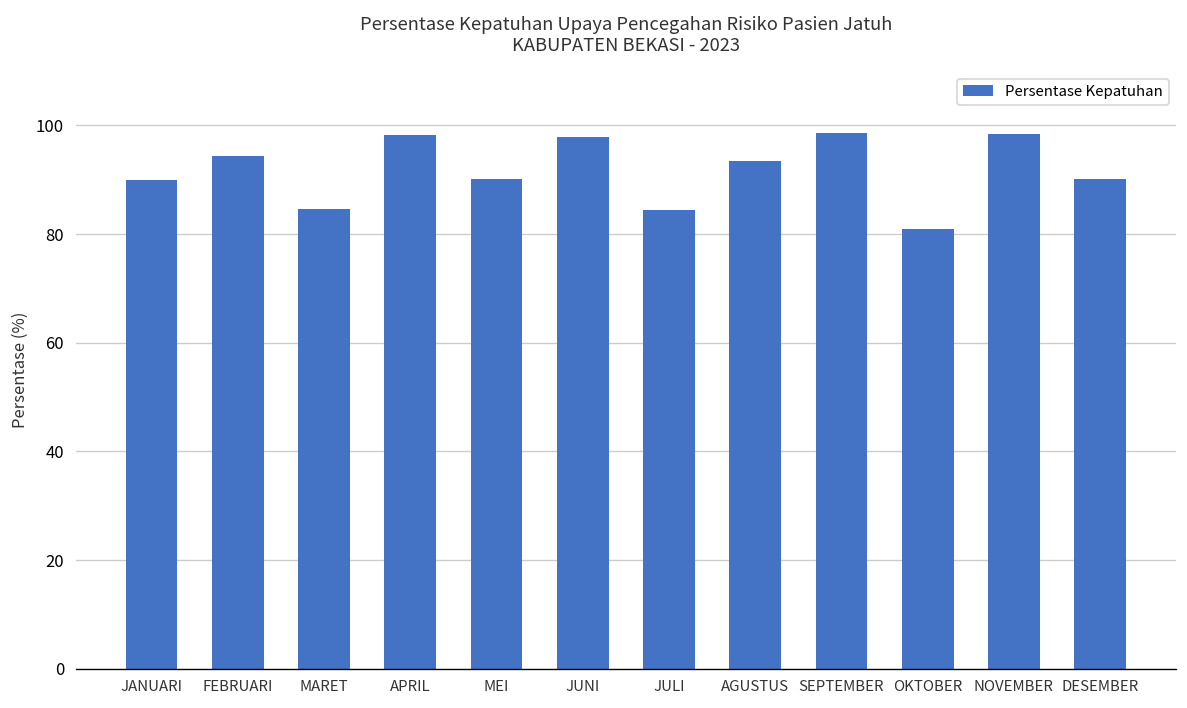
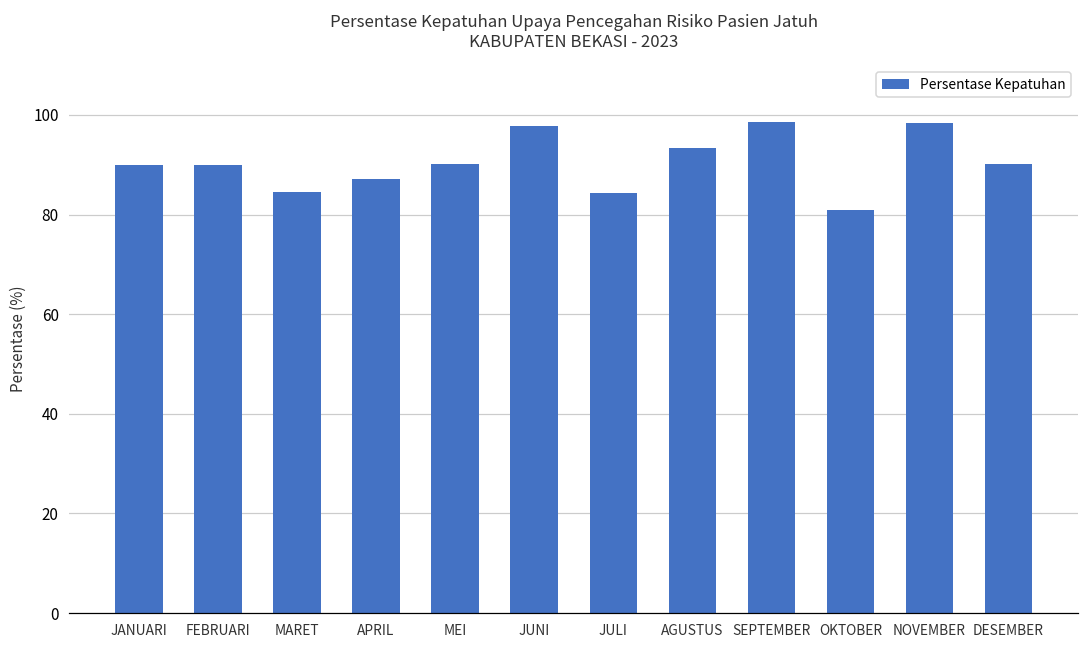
  {
    "JANUARI": 90,
-   "FEBRUARI": 94,
+   "FEBRUARI": 90,
    "MARET": 85,
-   "APRIL": 98,
+   "APRIL": 87,
    "MEI": 90,
    "JUNI": 98,
    "JULI": 84,
    "AGUSTUS": 93,
    "SEPTEMBER": 99,
    "OKTOBER": 81,
    "NOVEMBER": 98,
    "DESEMBER": 90
  }
